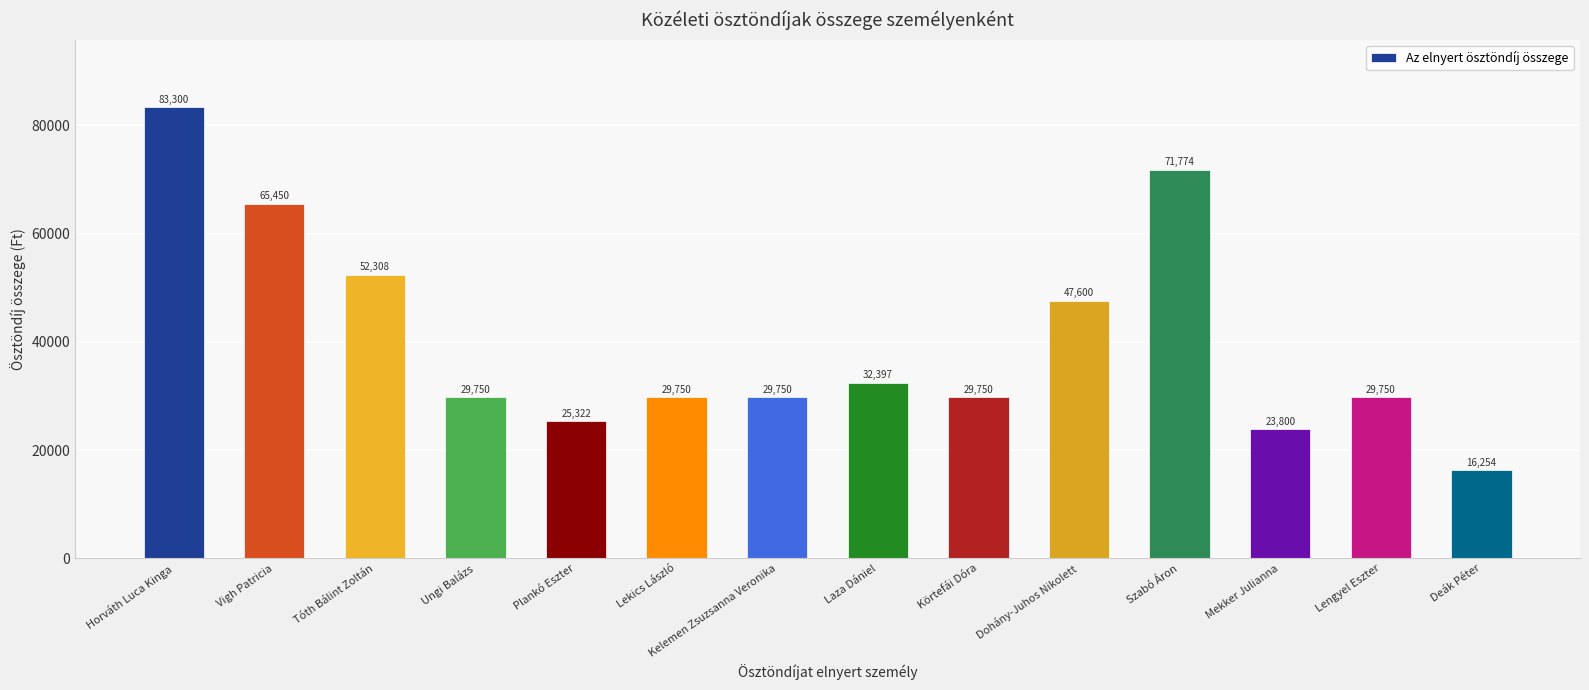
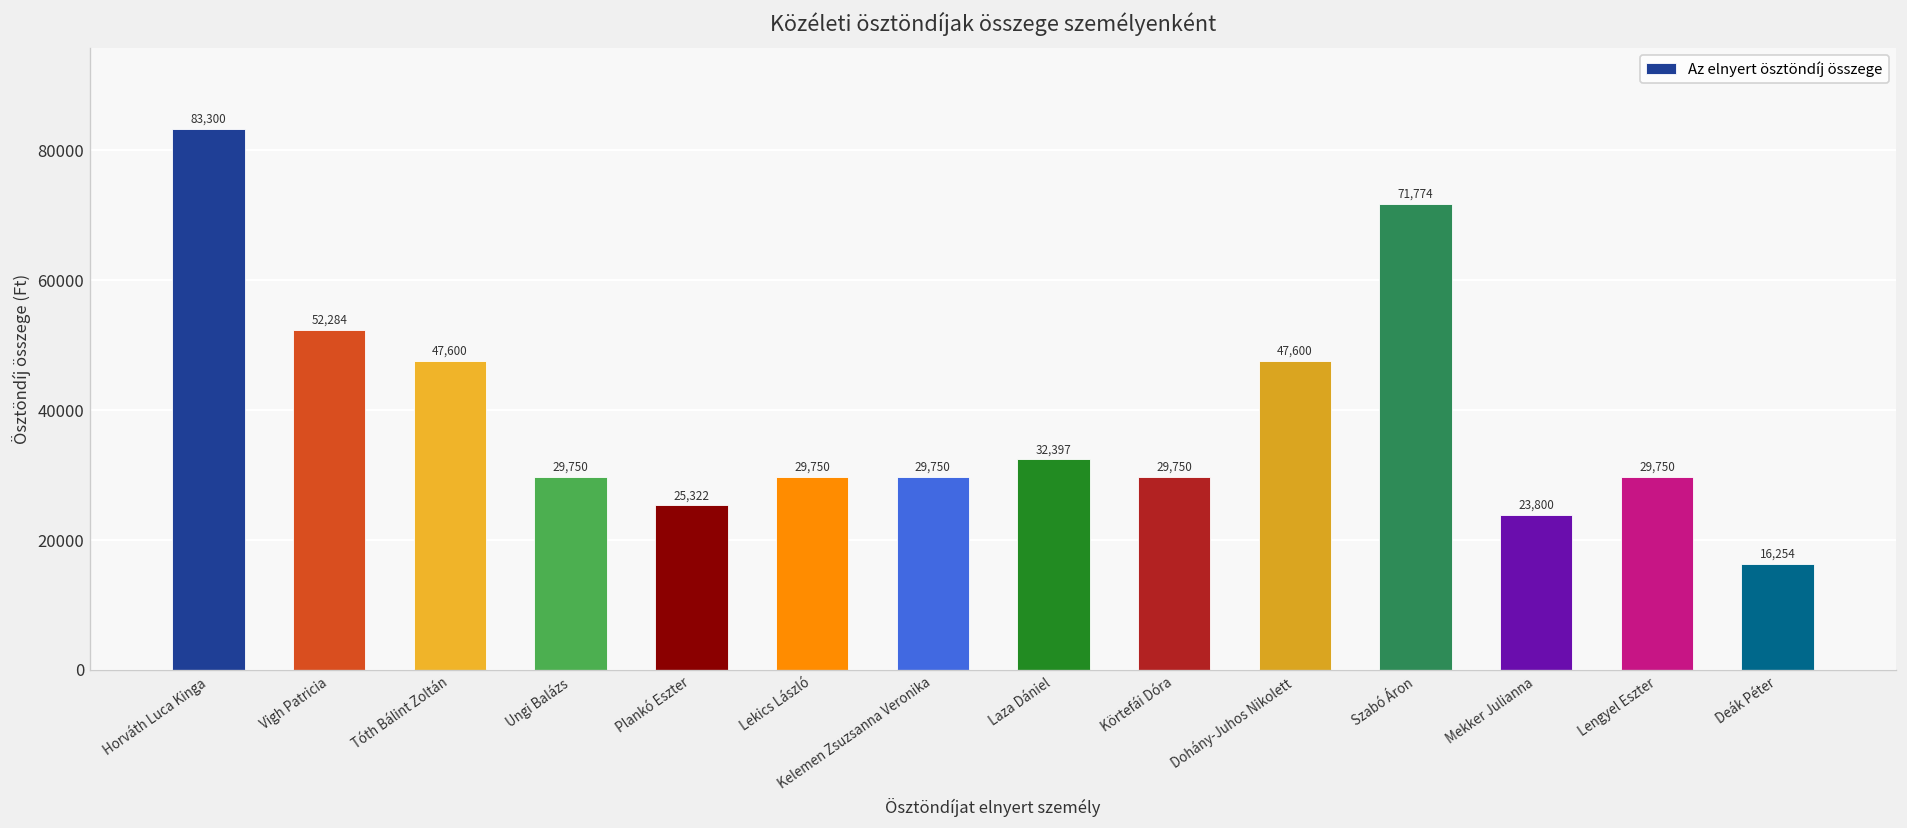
  {
    "Horváth Luca Kinga": "83,300",
-   "Vigh Patricia": "65,450",
-   "Tóth Bálint Zoltán": "52,308",
+   "Vigh Patricia": "52,284",
+   "Tóth Bálint Zoltán": "47,600",
    "Ungi Balázs": "29,750",
    "Plankó Eszter": "25,322",
    "Lekics László": "29,750",
    "Kelemen Zsuzsanna Veronika": "29,750",
    "Laza Dániel": "32,397",
    "Körtefái Dóra": "29,750",
    "Dohány-Juhos Nikolett": "47,600",
    "Szabó Áron": "71,774",
    "Mekker Julianna": "23,800",
    "Lengyel Eszter": "29,750",
    "Deák Péter": "16,254"
  }
